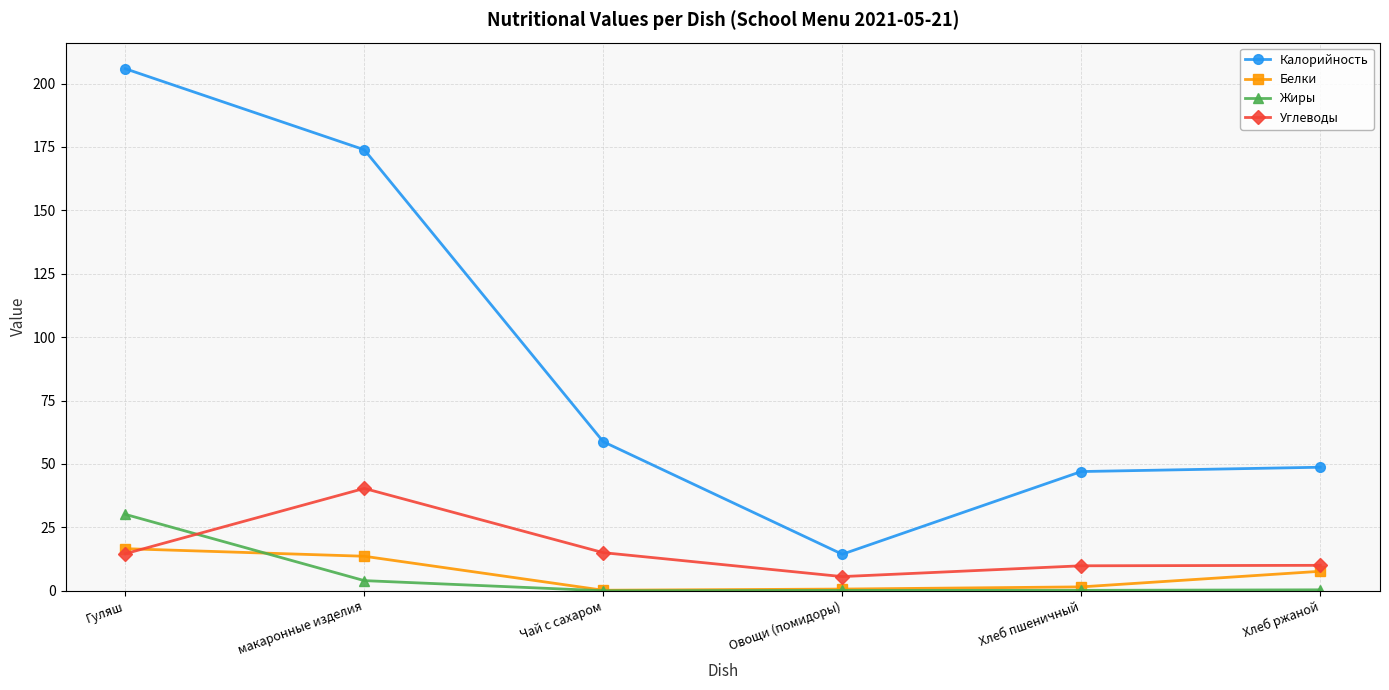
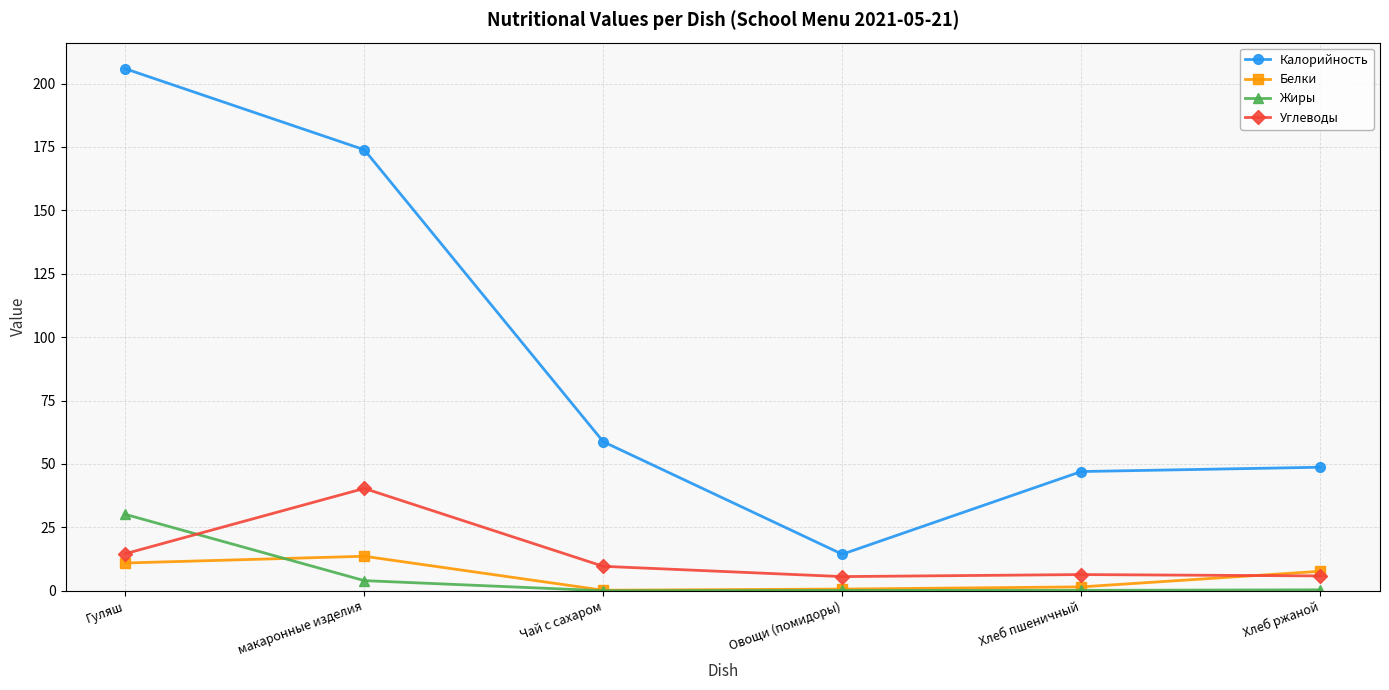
  {
    "Калорийность": {
      "Гуляш": 206,
      "макаронные изделия": 174,
      "Чай с сахаром": 59,
      "Овощи (помидоры)": 14,
      "Хлеб пшеничный": 47,
      "Хлеб ржаной": 49
    },
    "Белки": {
-     "Гуляш": 17,
+     "Гуляш": 11,
      "макаронные изделия": 14,
      "Хлеб пшеничный": 2,
      "Хлеб ржаной": 8
    },
    "Жиры": {
      "Гуляш": 30,
      "макаронные изделия": 4,
      "Хлеб пшеничный": 0,
      "Хлеб ржаной": 0
    },
    "Углеводы": {
      "Гуляш": 15,
      "макаронные изделия": 40,
-     "Чай с сахаром": 15,
+     "Чай с сахаром": 10,
      "Овощи (помидоры)": 6,
-     "Хлеб пшеничный": 10,
-     "Хлеб ржаной": 10
+     "Хлеб пшеничный": 6,
+     "Хлеб ржаной": 6
    }
  }
